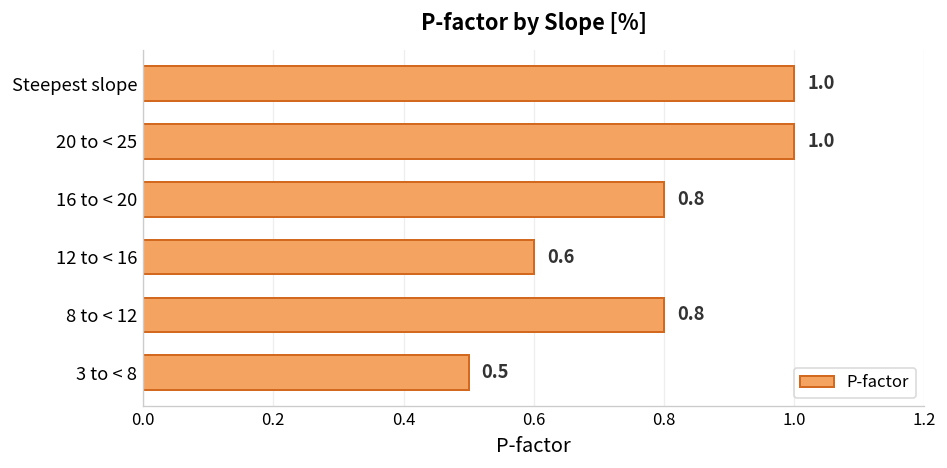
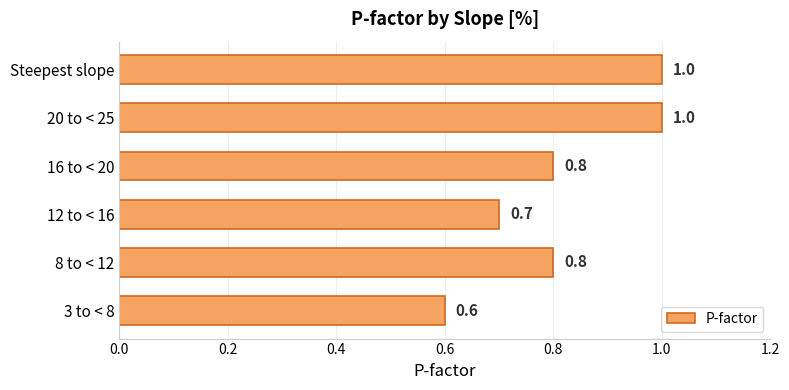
  {
    "Steepest slope": 1.0,
    "20 to < 25": 1.0,
    "16 to < 20": 0.8,
-   "12 to < 16": 0.6,
+   "12 to < 16": 0.7,
    "8 to < 12": 0.8,
-   "3 to < 8": 0.5
+   "3 to < 8": 0.6
  }
